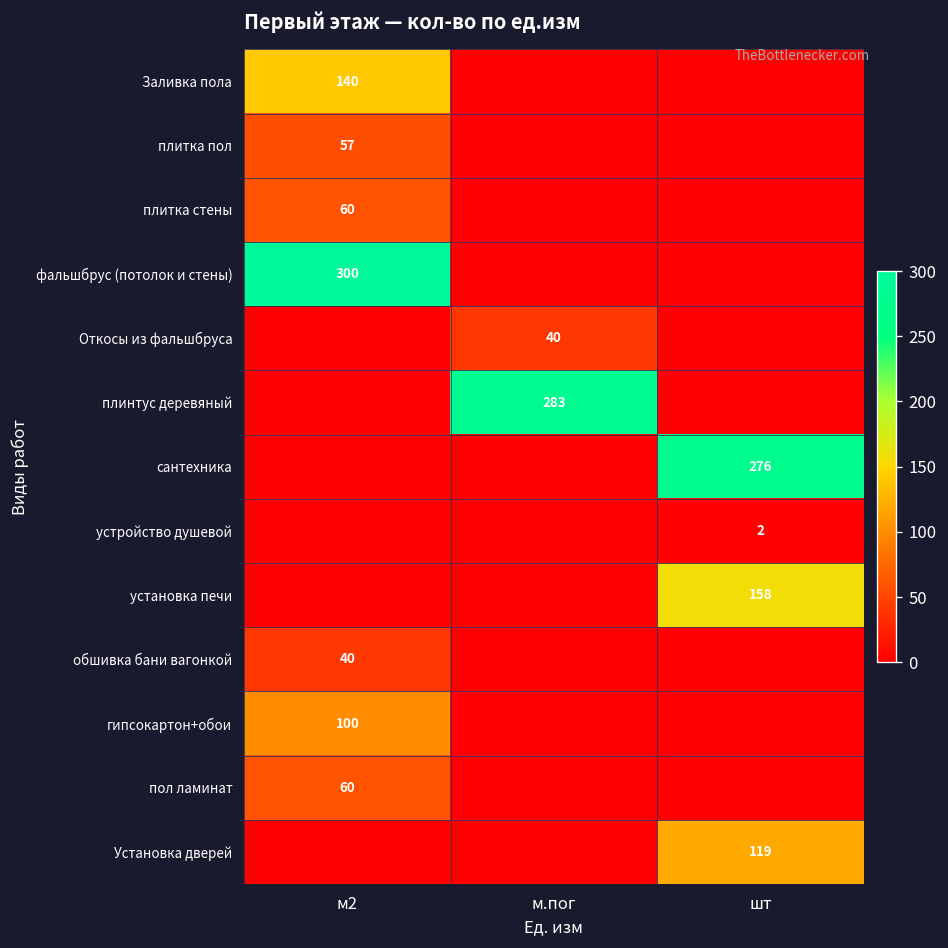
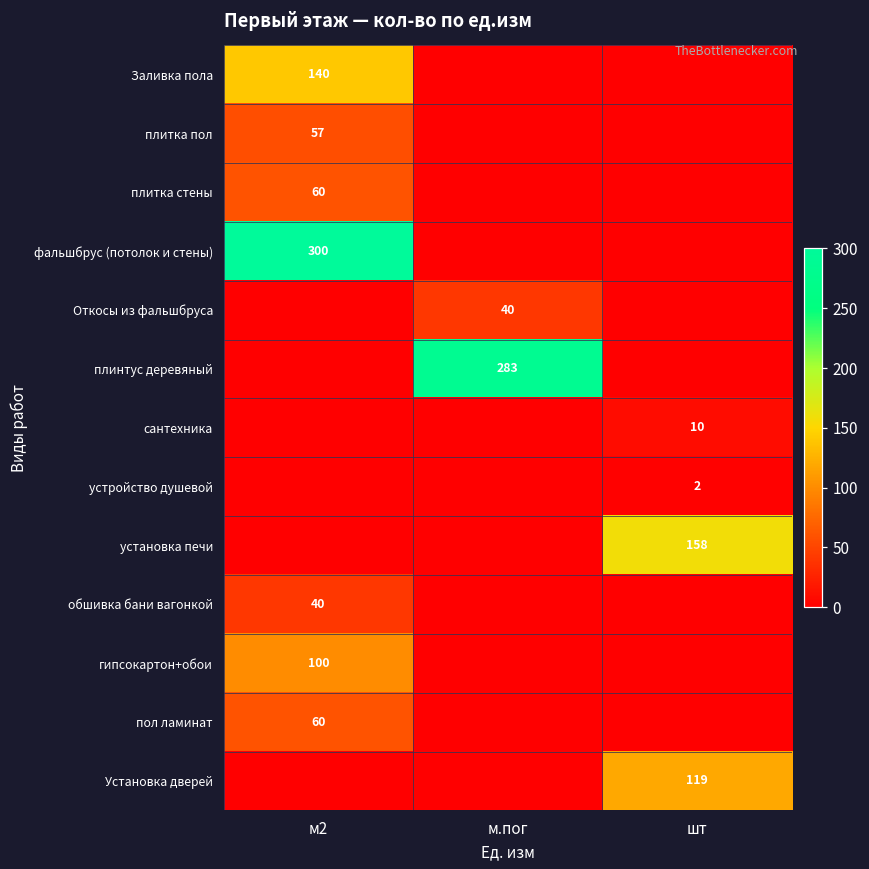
  {
    "Заливка пола": {
      "м2": 140
    },
    "плитка пол": {
      "м2": 57
    },
    "плитка стены": {
      "м2": 60
    },
    "фальшбрус (потолок и стены)": {
      "м2": 300
    },
    "Откосы из фальшбруса": {
      "м.пог": 40
    },
    "плинтус деревяный": {
      "м.пог": 283
    },
    "сантехника": {
-     "шт": 276
+     "шт": 10
    },
    "устройство душевой": {
      "шт": 2
    },
    "установка печи": {
      "шт": 158
    },
    "обшивка бани вагонкой": {
      "м2": 40
    },
    "гипсокартон+обои": {
      "м2": 100
    },
    "пол ламинат": {
      "м2": 60
    },
    "Установка дверей": {
      "шт": 119
    }
  }
